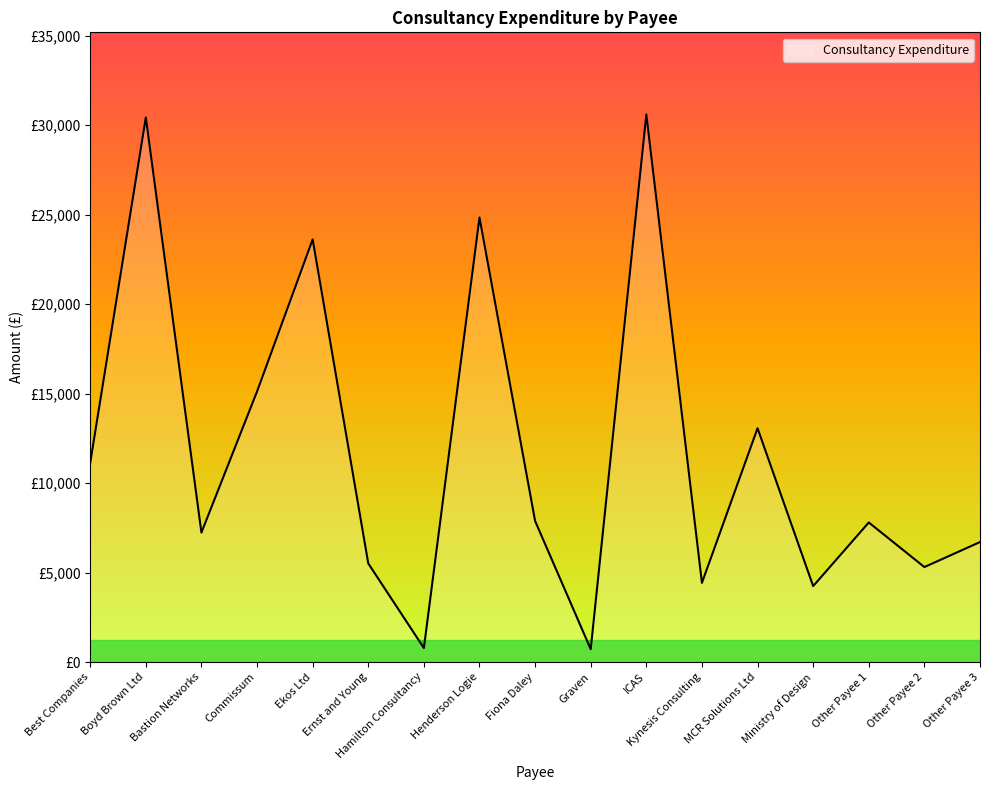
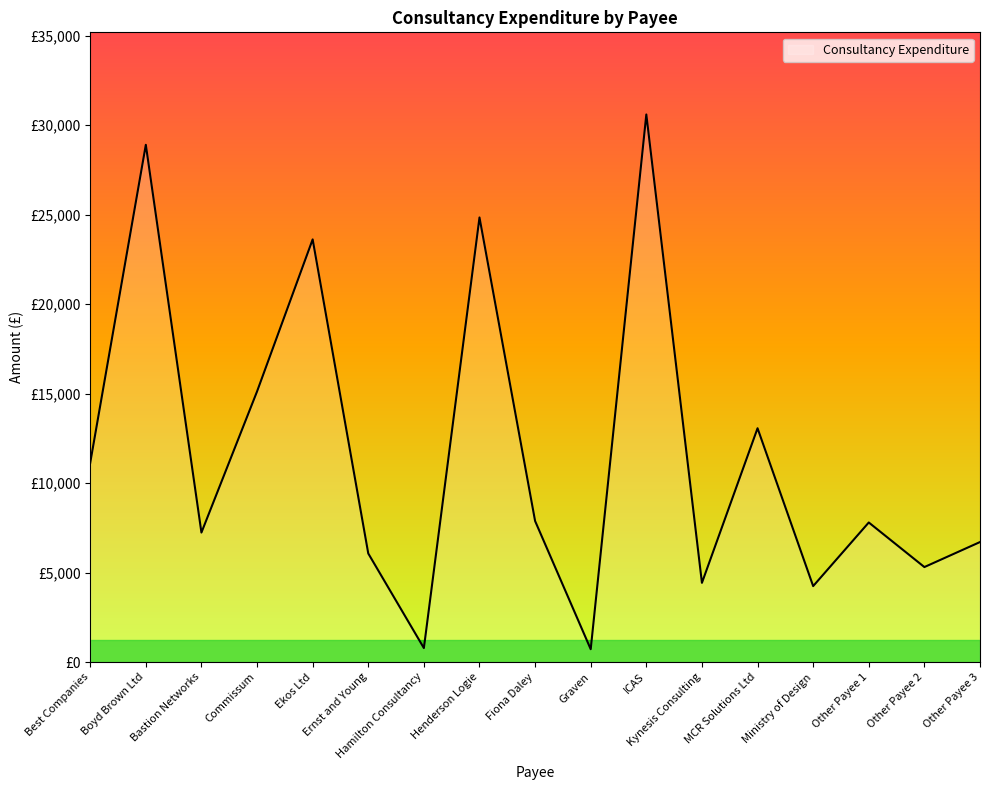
  {
    "Best Companies": "£11,100",
-   "Boyd Brown Ltd": "£30,400",
+   "Boyd Brown Ltd": "£28,900",
    "Bastion Networks": "£7,200",
    "Commissum": "£15,100",
    "Ekos Ltd": "£23,600",
-   "Ernst and Young": "£5,500",
+   "Ernst and Young": "£6,100",
    "Henderson Logie": "£24,800",
    "Fiona Daley": "£7,900",
    "ICAS": "£30,600",
    "Kynesis Consulting": "£4,400",
    "MCR Solutions Ltd": "£13,100",
    "Ministry of Design": "£4,200",
    "Other Payee 1": "£7,800",
    "Other Payee 2": "£5,300",
    "Other Payee 3": "£6,700"
  }
